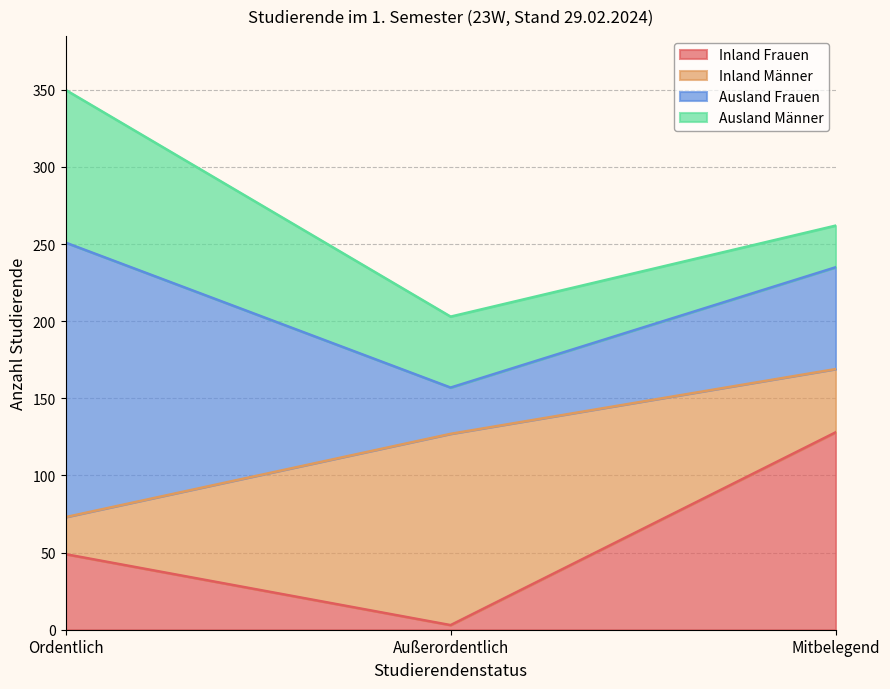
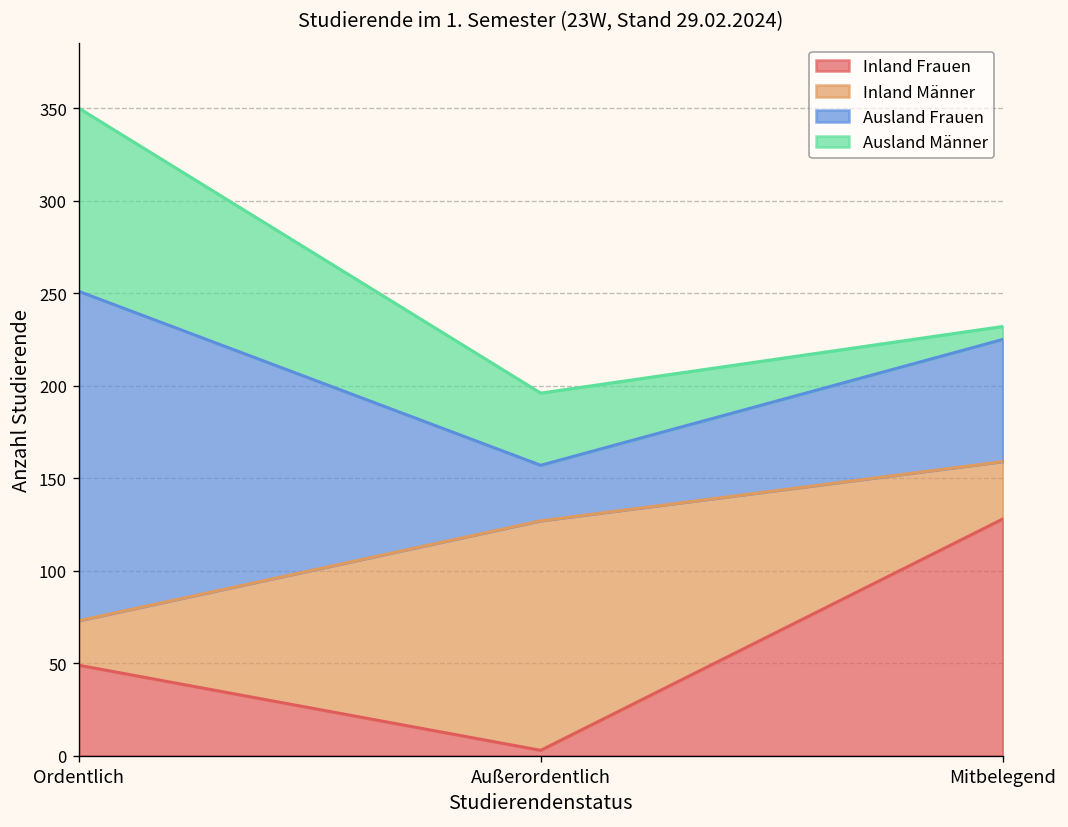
  {
    "Inland Frauen": {
      "Ordentlich": 49,
      "Außerordentlich": 3,
      "Mitbelegend": 128
    },
    "Inland Männer": {
      "Ordentlich": 24,
      "Außerordentlich": 124,
-     "Mitbelegend": 41
+     "Mitbelegend": 31
    },
    "Ausland Frauen": {
      "Ordentlich": 178,
      "Außerordentlich": 30,
      "Mitbelegend": 66
    },
    "Ausland Männer": {
      "Ordentlich": 99,
-     "Außerordentlich": 46,
-     "Mitbelegend": 27
+     "Außerordentlich": 39,
+     "Mitbelegend": 7
    }
  }
